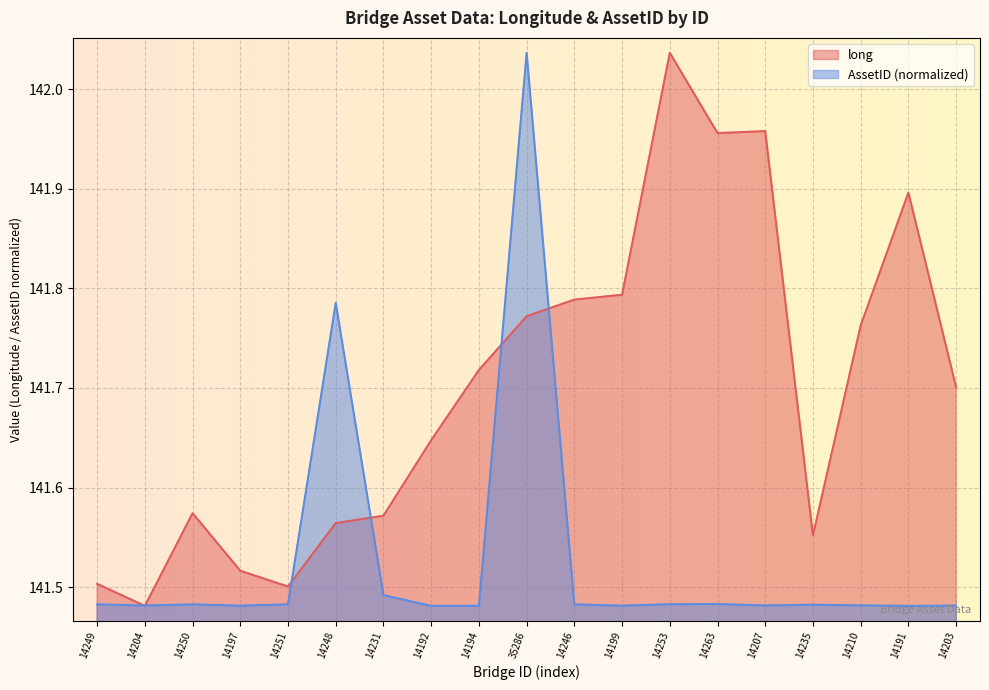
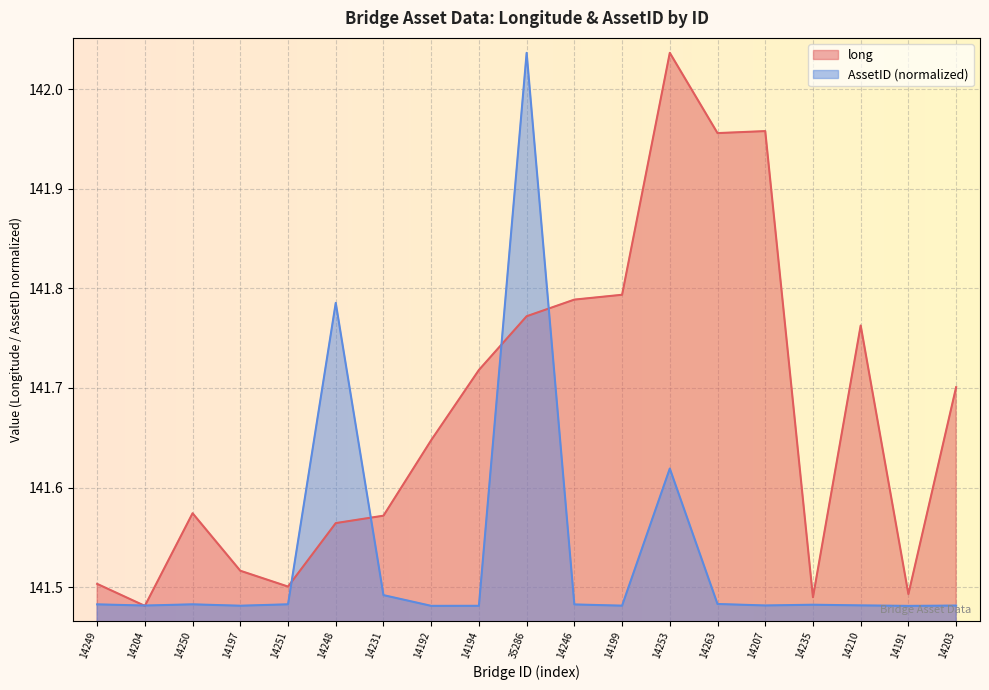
  {
    "long": {
      "14249": 141.50,
      "14250": 141.57,
      "14197": 141.52,
      "14251": 141.50,
      "14248": 141.56,
      "14231": 141.57,
      "14192": 141.65,
      "14194": 141.72,
      "35286": 141.77,
      "14246": 141.79,
      "14199": 141.79,
      "14253": 142.04,
      "14263": 141.96,
      "14207": 141.96,
-     "14235": 141.55,
+     "14235": 141.49,
      "14210": 141.76,
-     "14191": 141.90,
+     "14191": 141.49,
      "14203": 141.70
    },
    "AssetID (normalized)": {
      "14249": 141.48,
      "14250": 141.48,
      "14197": 141.48,
      "14251": 141.48,
      "14248": 141.79,
      "14231": 141.49,
      "14192": 141.48,
      "14194": 141.48,
      "35286": 142.04,
      "14246": 141.48,
      "14199": 141.48,
-     "14253": 141.48,
+     "14253": 141.62,
      "14263": 141.48,
      "14207": 141.48,
      "14235": 141.48,
      "14210": 141.48,
      "14191": 141.48,
      "14203": 141.48
    }
  }
